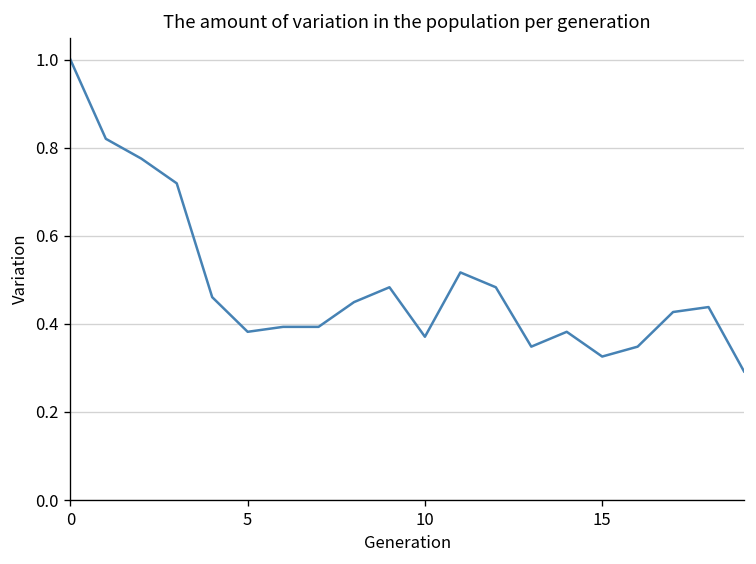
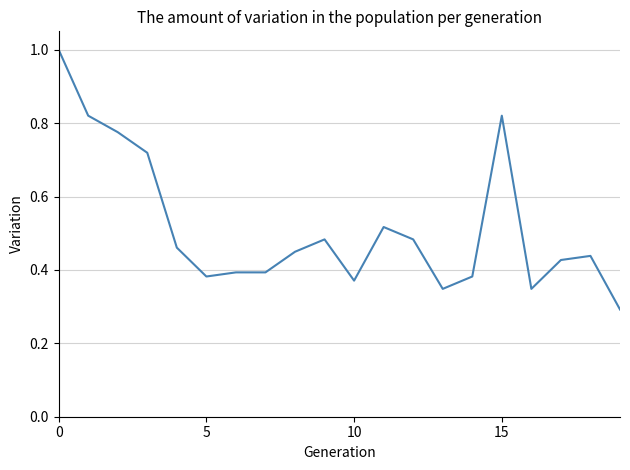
  {
    "0": 1.00,
    "5": 0.38,
    "10": 0.37,
-   "15": 0.33
+   "15": 0.82
  }
